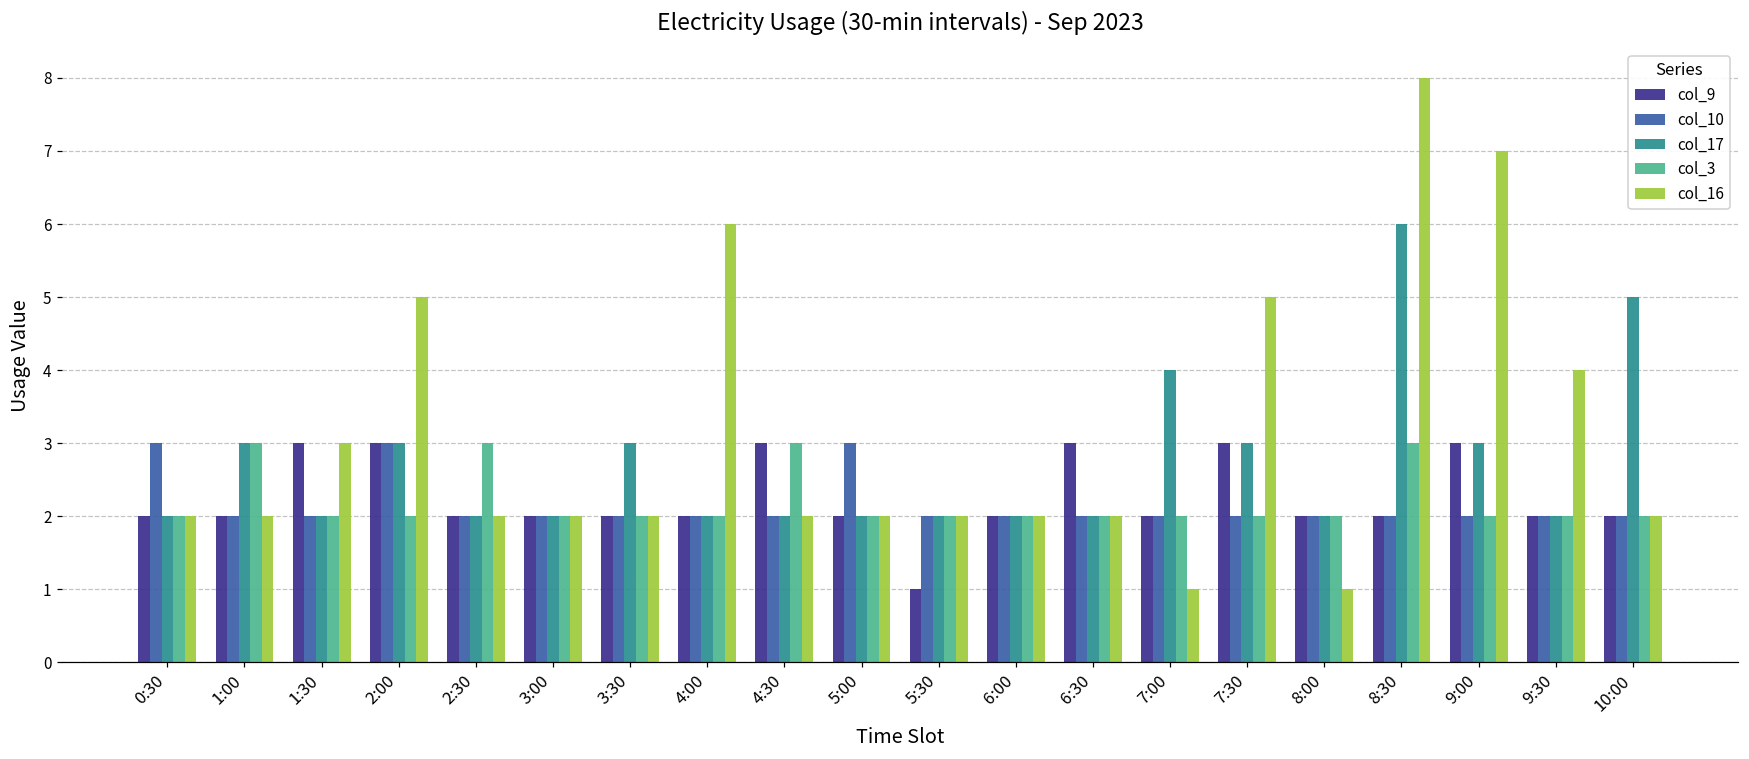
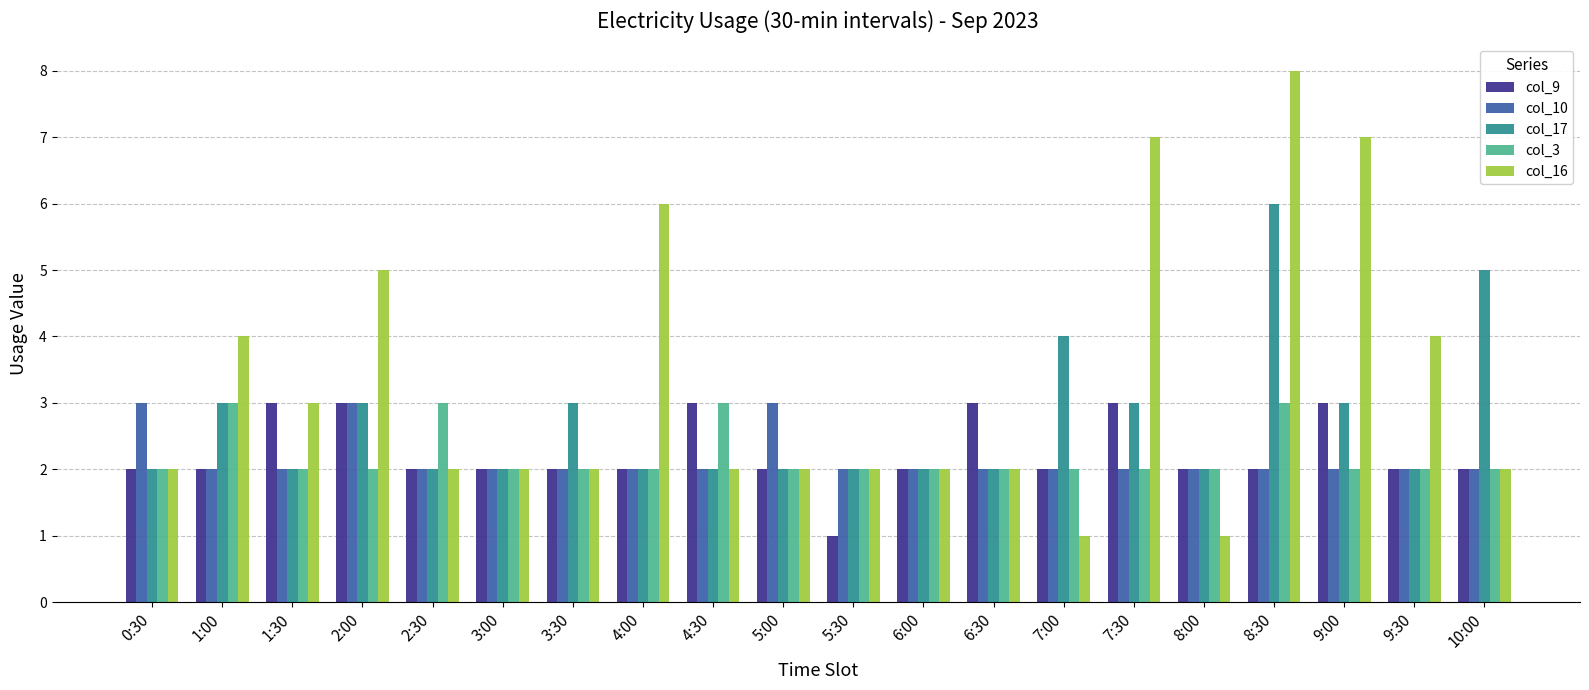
  {
    "col_16": {
      "0:30": 2,
-     "1:00": 2,
+     "1:00": 4,
      "1:30": 3,
      "2:00": 5,
      "2:30": 2,
      "3:00": 2,
      "3:30": 2,
      "4:00": 6,
      "4:30": 2,
      "5:00": 2,
      "5:30": 2,
      "6:00": 2,
      "6:30": 2,
      "7:00": 1,
-     "7:30": 5,
+     "7:30": 7,
      "8:00": 1,
      "8:30": 8,
      "9:00": 7,
      "9:30": 4,
      "10:00": 2
    }
  }
